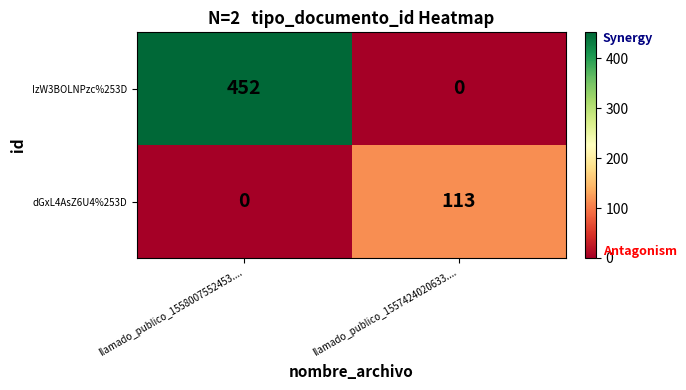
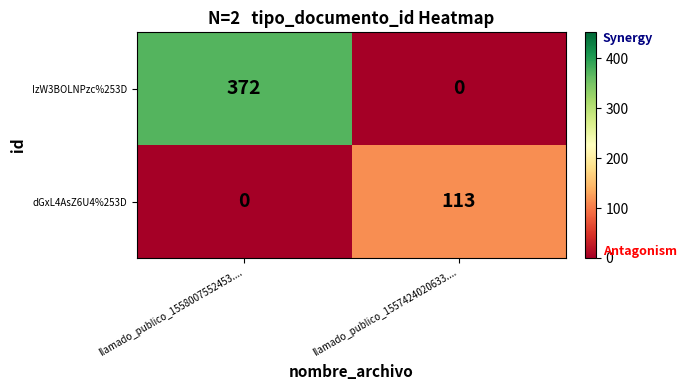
  {
    "IzW3BOLNPzc%253D": {
-     "llamado_publico_1558007552453....": 452,
+     "llamado_publico_1558007552453....": 372,
      "llamado_publico_1557424020633....": 0
    },
    "dGxL4AsZ6U4%253D": {
      "llamado_publico_1558007552453....": 0,
      "llamado_publico_1557424020633....": 113
    }
  }
